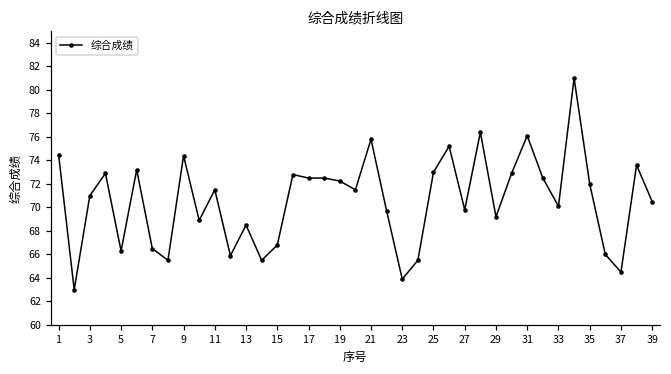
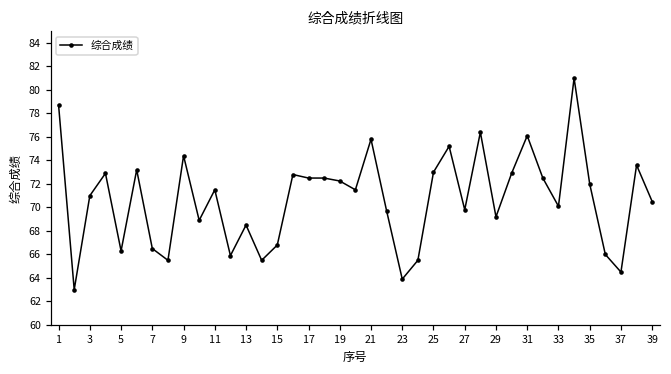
  {
-   "1": 74.5,
+   "1": 78.7,
    "3": 71.0,
    "5": 66.3,
    "7": 66.5,
    "9": 74.4,
    "11": 71.5,
    "13": 68.5,
    "15": 66.8,
    "17": 72.5,
    "19": 72.3,
    "21": 75.8,
    "23": 63.9,
    "25": 73.0,
    "27": 69.8,
    "29": 69.2,
    "31": 76.1,
    "33": 70.1,
    "35": 72.0,
    "37": 64.5,
    "39": 70.5
  }
